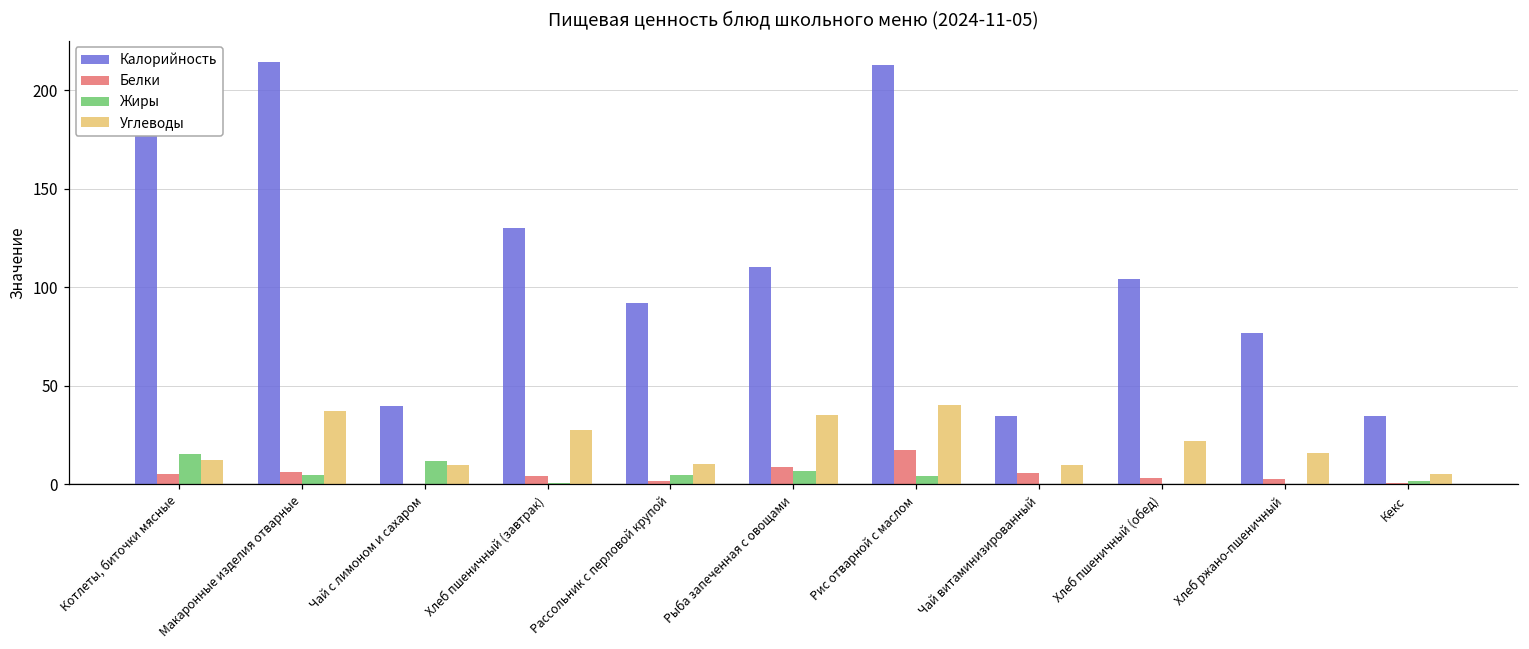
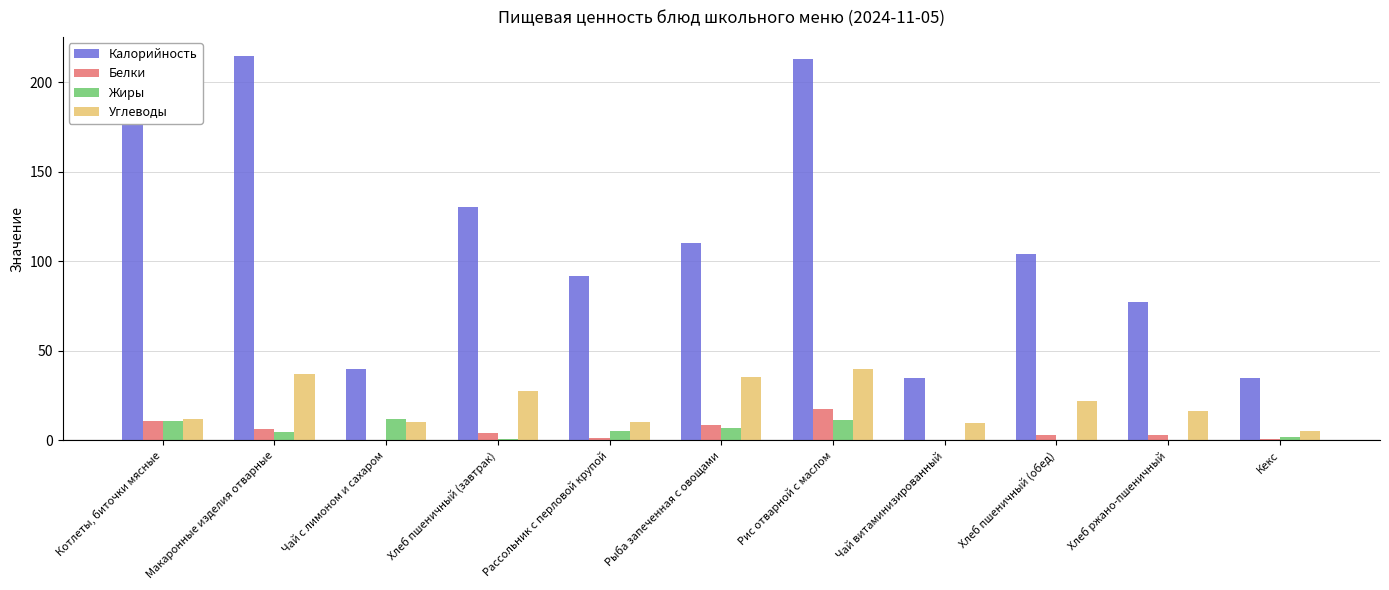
  {
    "Калорийность": {
      "Макаронные изделия отварные": 214,
      "Чай с лимоном и сахаром": 40,
      "Хлеб пшеничный (завтрак)": 130,
      "Рассольник с перловой крупой": 92,
      "Рыба запеченная с овощами": 110,
      "Рис отварной с маслом": 213,
      "Чай витаминизированный": 35,
      "Хлеб пшеничный (обед)": 104,
      "Хлеб ржано-пшеничный": 77,
      "Кекс": 35
    },
    "Белки": {
-     "Котлеты, биточки мясные": 5,
+     "Котлеты, биточки мясные": 11,
      "Макаронные изделия отварные": 6,
      "Чай с лимоном и сахаром": 0,
      "Хлеб пшеничный (завтрак)": 4,
      "Рассольник с перловой крупой": 2,
      "Рыба запеченная с овощами": 9,
      "Рис отварной с маслом": 17,
-     "Чай витаминизированный": 6,
+     "Чай витаминизированный": 0,
      "Хлеб пшеничный (обед)": 3,
      "Хлеб ржано-пшеничный": 3
    },
    "Жиры": {
-     "Котлеты, биточки мясные": 15,
+     "Котлеты, биточки мясные": 11,
      "Макаронные изделия отварные": 5,
      "Чай с лимоном и сахаром": 12,
      "Рассольник с перловой крупой": 5,
      "Рыба запеченная с овощами": 7,
-     "Рис отварной с маслом": 4,
+     "Рис отварной с маслом": 11,
      "Чай витаминизированный": 0,
      "Кекс": 2
    },
    "Углеводы": {
      "Котлеты, биточки мясные": 12,
      "Макаронные изделия отварные": 37,
      "Чай с лимоном и сахаром": 10,
      "Хлеб пшеничный (завтрак)": 28,
      "Рассольник с перловой крупой": 10,
      "Рыба запеченная с овощами": 35,
      "Рис отварной с маслом": 40,
      "Чай витаминизированный": 10,
      "Хлеб пшеничный (обед)": 22,
      "Хлеб ржано-пшеничный": 16,
      "Кекс": 5
    }
  }
